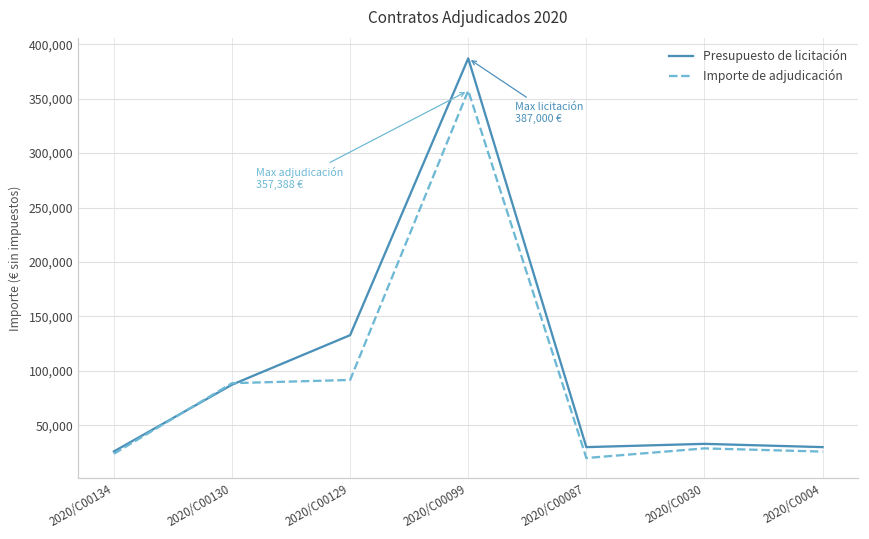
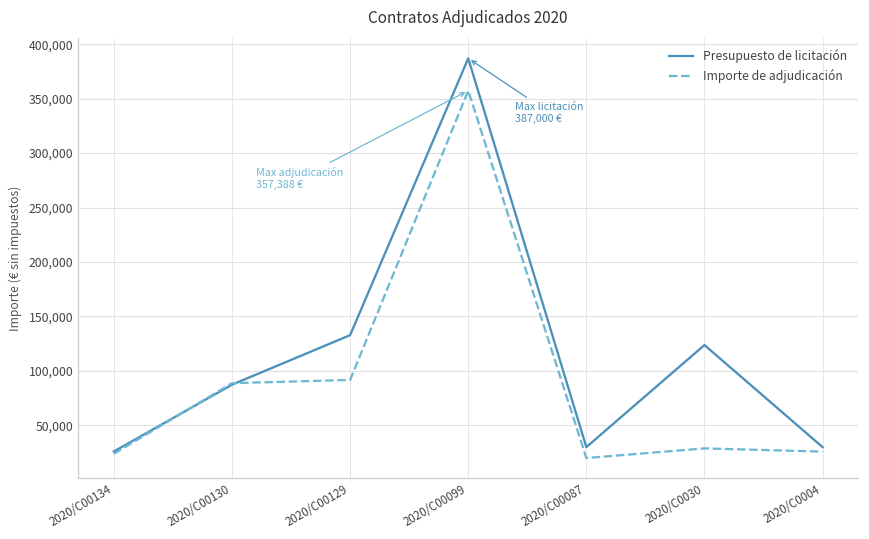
  {
    "Presupuesto de licitación": {
      "2020/C00129": "130,000",
      "2020/C00087": "30,000",
-     "2020/C0030": "30,000",
+     "2020/C0030": "120,000",
      "2020/C0004": "30,000"
    },
    "Importe de adjudicación": {
      "2020/C00099": "357,388"
    }
  }
